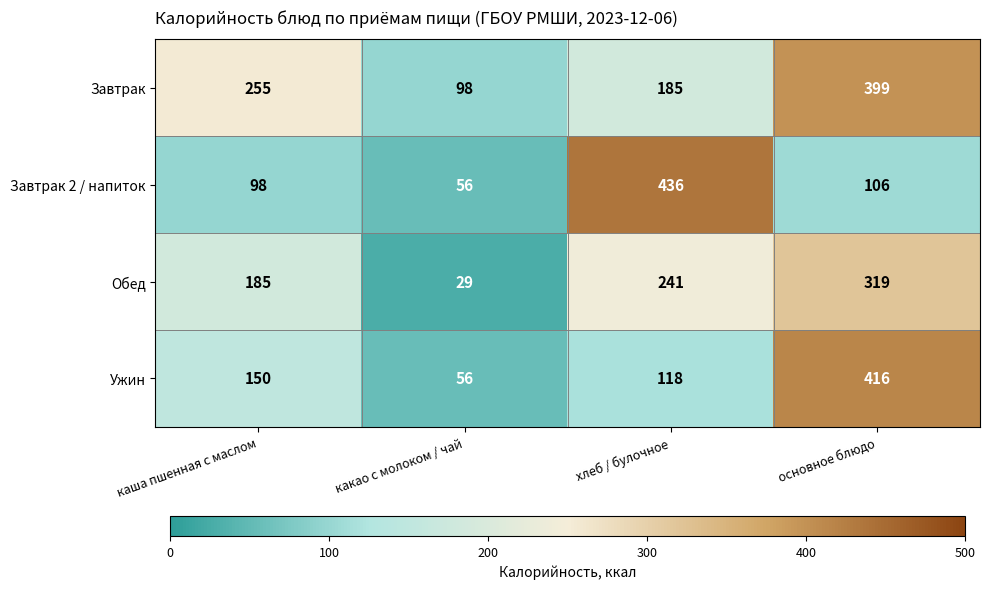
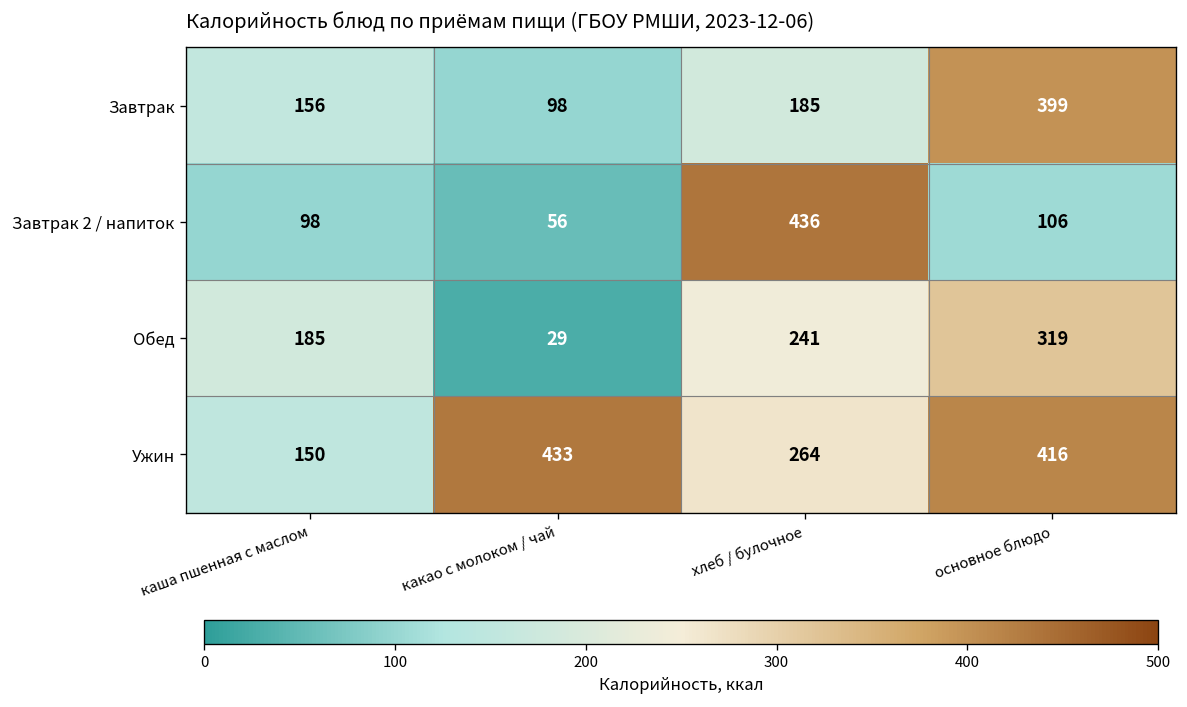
  {
    "Завтрак": {
-     "каша пшенная с маслом": 255,
+     "каша пшенная с маслом": 156,
      "какао с молоком / чай": 98,
      "хлеб / булочное": 185,
      "основное блюдо": 399
    },
    "Завтрак 2 / напиток": {
      "каша пшенная с маслом": 98,
      "какао с молоком / чай": 56,
      "хлеб / булочное": 436,
      "основное блюдо": 106
    },
    "Обед": {
      "каша пшенная с маслом": 185,
      "какао с молоком / чай": 29,
      "хлеб / булочное": 241,
      "основное блюдо": 319
    },
    "Ужин": {
      "каша пшенная с маслом": 150,
-     "какао с молоком / чай": 56,
-     "хлеб / булочное": 118,
+     "какао с молоком / чай": 433,
+     "хлеб / булочное": 264,
      "основное блюдо": 416
    }
  }
